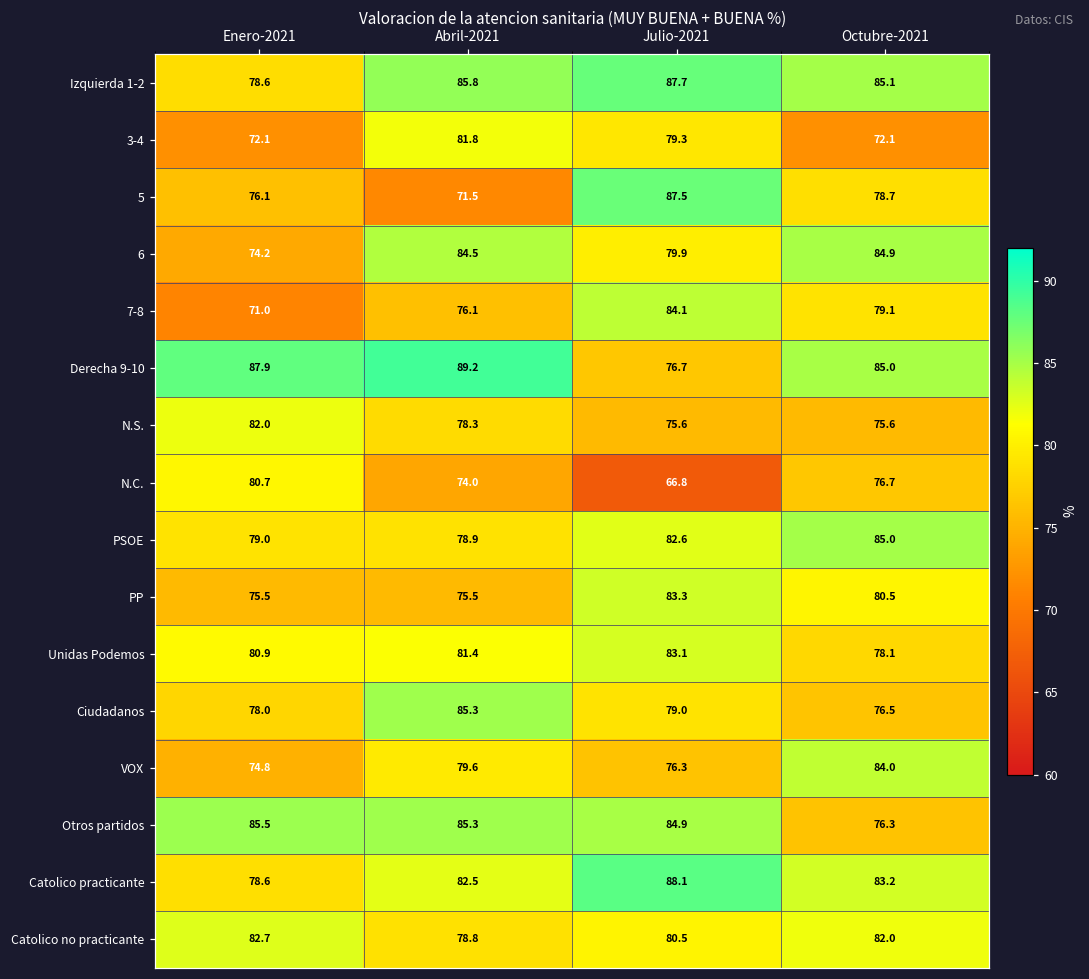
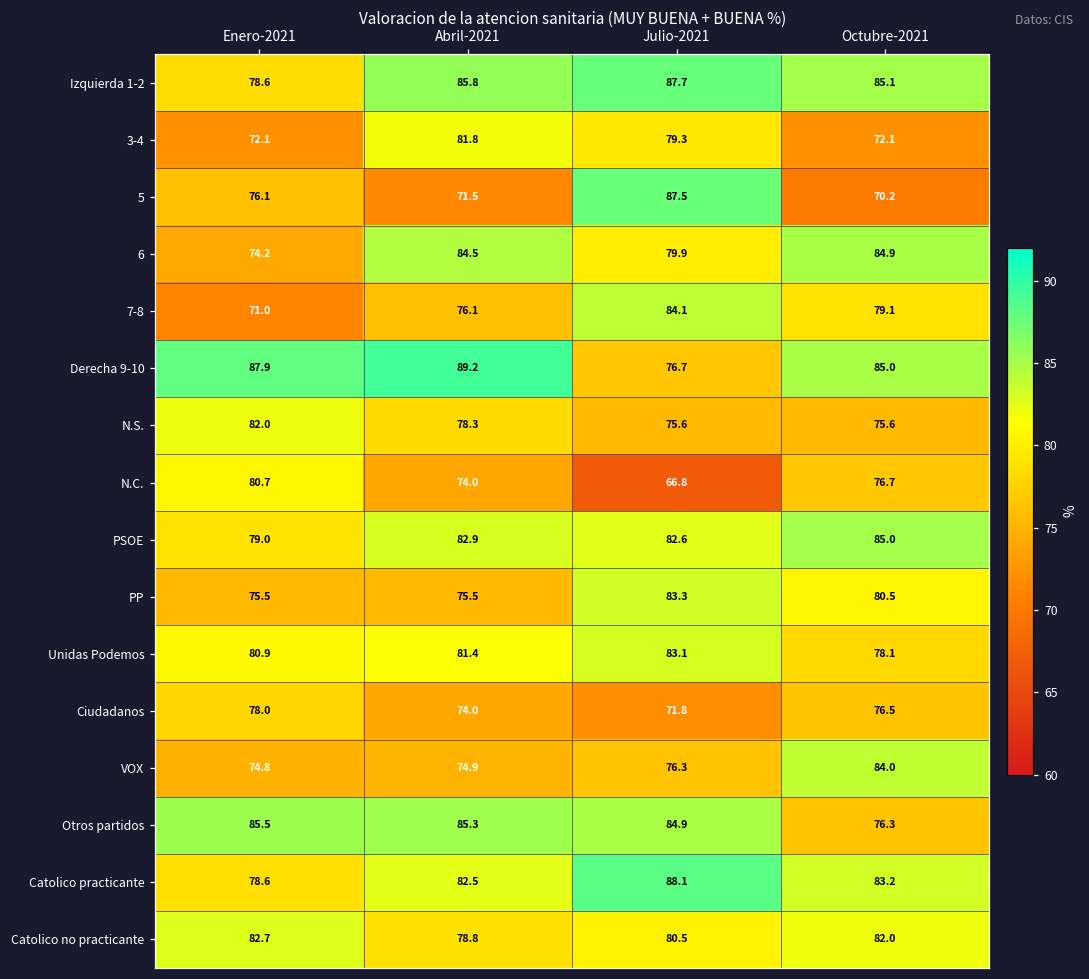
  {
    "Izquierda 1-2": {
      "Enero-2021": 78.6,
      "Abril-2021": 85.8,
      "Julio-2021": 87.7,
      "Octubre-2021": 85.1
    },
    "3-4": {
      "Enero-2021": 72.1,
      "Abril-2021": 81.8,
      "Julio-2021": 79.3,
      "Octubre-2021": 72.1
    },
    "5": {
      "Enero-2021": 76.1,
      "Abril-2021": 71.5,
      "Julio-2021": 87.5,
-     "Octubre-2021": 78.7
+     "Octubre-2021": 70.2
    },
    "6": {
      "Enero-2021": 74.2,
      "Abril-2021": 84.5,
      "Julio-2021": 79.9,
      "Octubre-2021": 84.9
    },
    "7-8": {
      "Enero-2021": 71.0,
      "Abril-2021": 76.1,
      "Julio-2021": 84.1,
      "Octubre-2021": 79.1
    },
    "Derecha 9-10": {
      "Enero-2021": 87.9,
      "Abril-2021": 89.2,
      "Julio-2021": 76.7,
      "Octubre-2021": 85.0
    },
    "N.S.": {
      "Enero-2021": 82.0,
      "Abril-2021": 78.3,
      "Julio-2021": 75.6,
      "Octubre-2021": 75.6
    },
    "N.C.": {
      "Enero-2021": 80.7,
      "Abril-2021": 74.0,
      "Julio-2021": 66.8,
      "Octubre-2021": 76.7
    },
    "PSOE": {
      "Enero-2021": 79.0,
-     "Abril-2021": 78.9,
+     "Abril-2021": 82.9,
      "Julio-2021": 82.6,
      "Octubre-2021": 85.0
    },
    "PP": {
      "Enero-2021": 75.5,
      "Abril-2021": 75.5,
      "Julio-2021": 83.3,
      "Octubre-2021": 80.5
    },
    "Unidas Podemos": {
      "Enero-2021": 80.9,
      "Abril-2021": 81.4,
      "Julio-2021": 83.1,
      "Octubre-2021": 78.1
    },
    "Ciudadanos": {
      "Enero-2021": 78.0,
-     "Abril-2021": 85.3,
-     "Julio-2021": 79.0,
+     "Abril-2021": 74.0,
+     "Julio-2021": 71.8,
      "Octubre-2021": 76.5
    },
    "VOX": {
      "Enero-2021": 74.8,
-     "Abril-2021": 79.6,
+     "Abril-2021": 74.9,
      "Julio-2021": 76.3,
      "Octubre-2021": 84.0
    },
    "Otros partidos": {
      "Enero-2021": 85.5,
      "Abril-2021": 85.3,
      "Julio-2021": 84.9,
      "Octubre-2021": 76.3
    },
    "Catolico practicante": {
      "Enero-2021": 78.6,
      "Abril-2021": 82.5,
      "Julio-2021": 88.1,
      "Octubre-2021": 83.2
    },
    "Catolico no practicante": {
      "Enero-2021": 82.7,
      "Abril-2021": 78.8,
      "Julio-2021": 80.5,
      "Octubre-2021": 82.0
    }
  }
